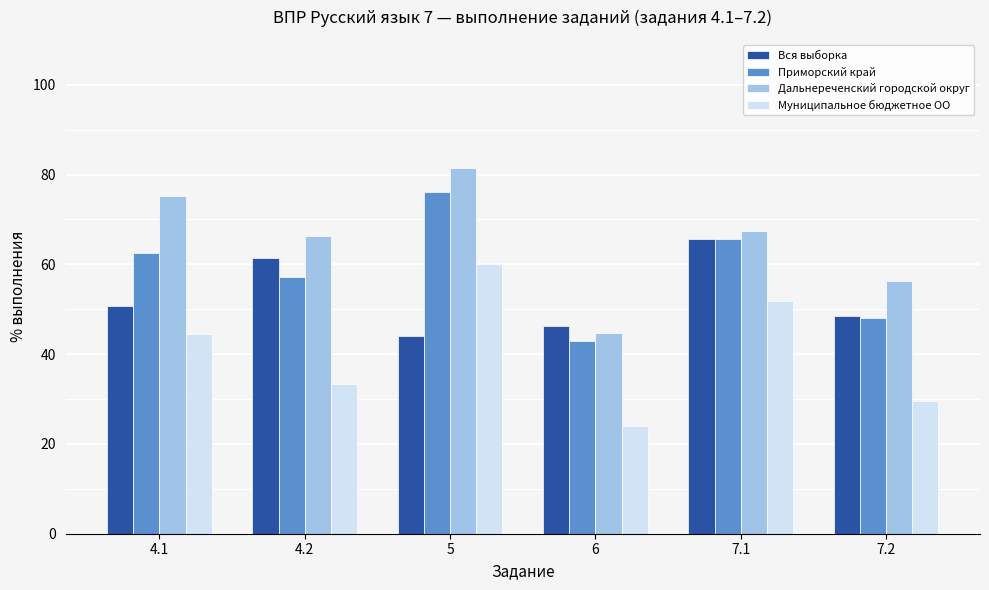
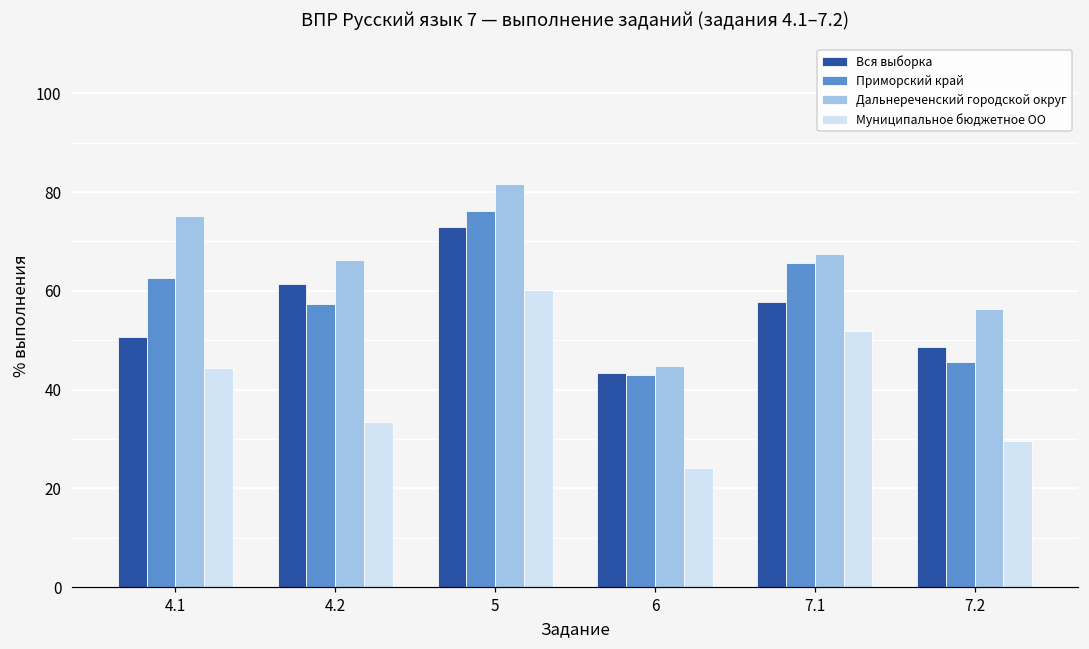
  {
    "Вся выборка": {
      "4.1": 51,
      "4.2": 61,
-     "5": 44,
-     "6": 46,
-     "7.1": 66,
+     "5": 73,
+     "6": 43,
+     "7.1": 58,
      "7.2": 49
    },
    "Приморский край": {
      "4.1": 63,
      "4.2": 57,
      "5": 76,
      "6": 43,
      "7.1": 66,
-     "7.2": 48
+     "7.2": 46
    }
  }
